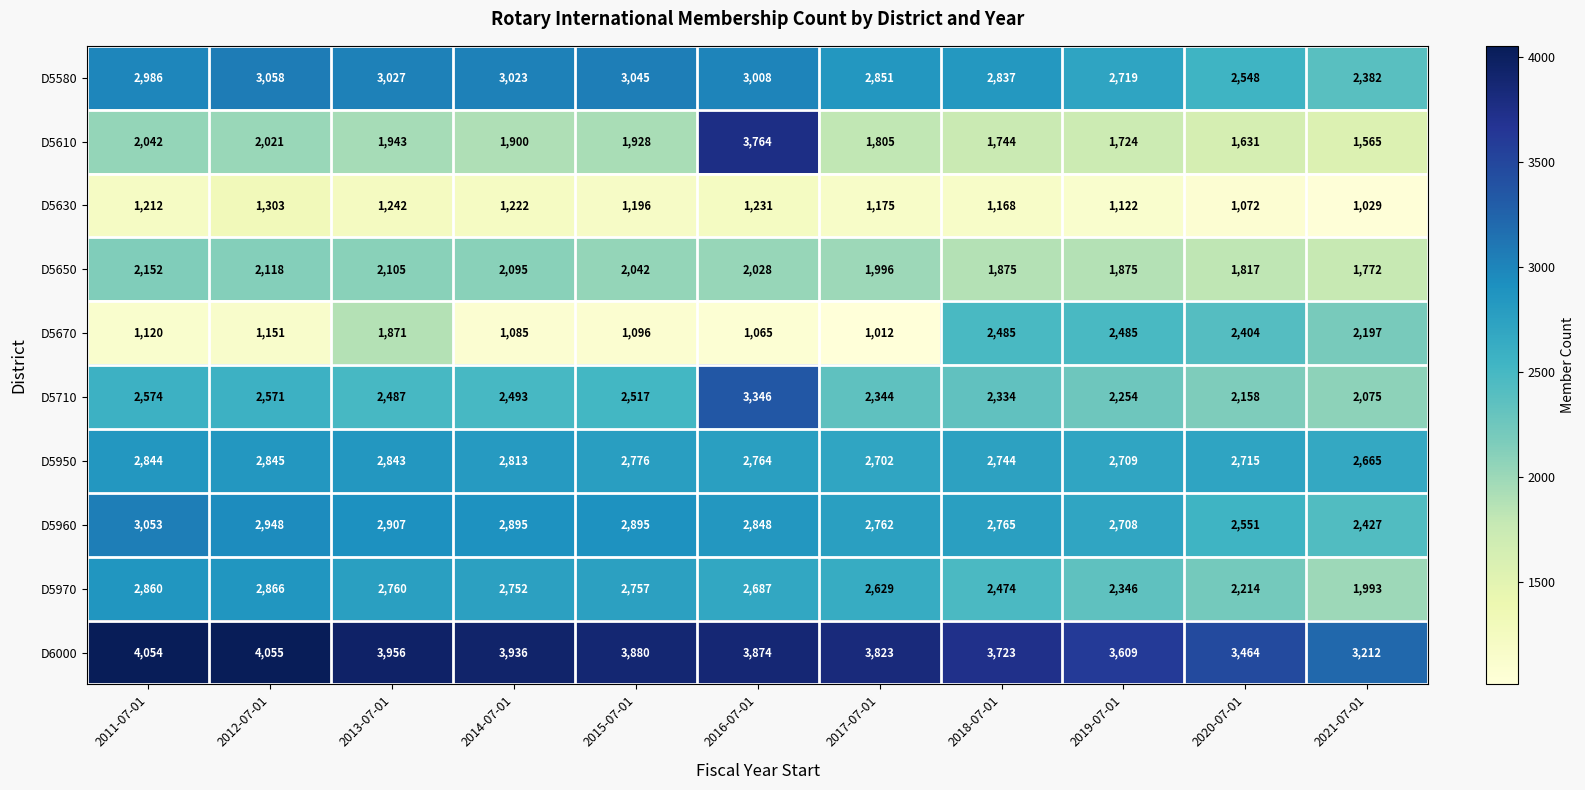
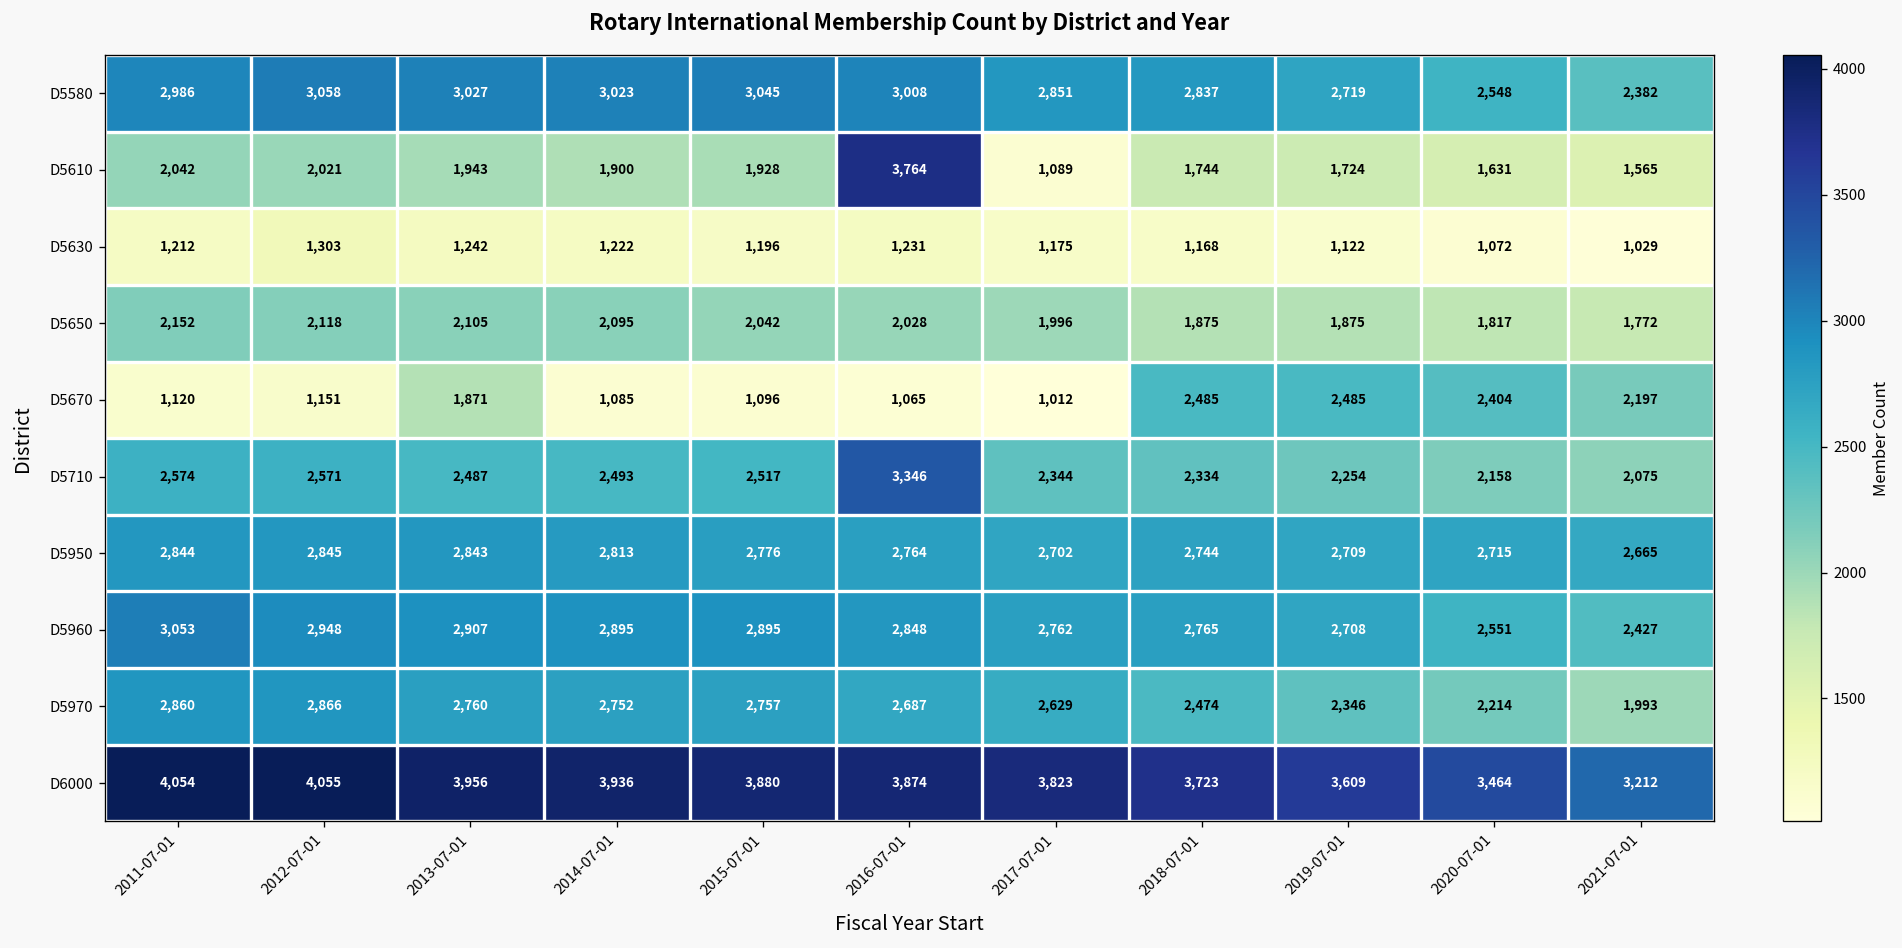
  {
    "D5580": {
      "2011-07-01": "2,986",
      "2012-07-01": "3,058",
      "2013-07-01": "3,027",
      "2014-07-01": "3,023",
      "2015-07-01": "3,045",
      "2016-07-01": "3,008",
      "2017-07-01": "2,851",
      "2018-07-01": "2,837",
      "2019-07-01": "2,719",
      "2020-07-01": "2,548",
      "2021-07-01": "2,382"
    },
    "D5610": {
      "2011-07-01": "2,042",
      "2012-07-01": "2,021",
      "2013-07-01": "1,943",
      "2014-07-01": "1,900",
      "2015-07-01": "1,928",
      "2016-07-01": "3,764",
-     "2017-07-01": "1,805",
+     "2017-07-01": "1,089",
      "2018-07-01": "1,744",
      "2019-07-01": "1,724",
      "2020-07-01": "1,631",
      "2021-07-01": "1,565"
    },
    "D5630": {
      "2011-07-01": "1,212",
      "2012-07-01": "1,303",
      "2013-07-01": "1,242",
      "2014-07-01": "1,222",
      "2015-07-01": "1,196",
      "2016-07-01": "1,231",
      "2017-07-01": "1,175",
      "2018-07-01": "1,168",
      "2019-07-01": "1,122",
      "2020-07-01": "1,072",
      "2021-07-01": "1,029"
    },
    "D5650": {
      "2011-07-01": "2,152",
      "2012-07-01": "2,118",
      "2013-07-01": "2,105",
      "2014-07-01": "2,095",
      "2015-07-01": "2,042",
      "2016-07-01": "2,028",
      "2017-07-01": "1,996",
      "2018-07-01": "1,875",
      "2019-07-01": "1,875",
      "2020-07-01": "1,817",
      "2021-07-01": "1,772"
    },
    "D5670": {
      "2011-07-01": "1,120",
      "2012-07-01": "1,151",
      "2013-07-01": "1,871",
      "2014-07-01": "1,085",
      "2015-07-01": "1,096",
      "2016-07-01": "1,065",
      "2017-07-01": "1,012",
      "2018-07-01": "2,485",
      "2019-07-01": "2,485",
      "2020-07-01": "2,404",
      "2021-07-01": "2,197"
    },
    "D5710": {
      "2011-07-01": "2,574",
      "2012-07-01": "2,571",
      "2013-07-01": "2,487",
      "2014-07-01": "2,493",
      "2015-07-01": "2,517",
      "2016-07-01": "3,346",
      "2017-07-01": "2,344",
      "2018-07-01": "2,334",
      "2019-07-01": "2,254",
      "2020-07-01": "2,158",
      "2021-07-01": "2,075"
    },
    "D5950": {
      "2011-07-01": "2,844",
      "2012-07-01": "2,845",
      "2013-07-01": "2,843",
      "2014-07-01": "2,813",
      "2015-07-01": "2,776",
      "2016-07-01": "2,764",
      "2017-07-01": "2,702",
      "2018-07-01": "2,744",
      "2019-07-01": "2,709",
      "2020-07-01": "2,715",
      "2021-07-01": "2,665"
    },
    "D5960": {
      "2011-07-01": "3,053",
      "2012-07-01": "2,948",
      "2013-07-01": "2,907",
      "2014-07-01": "2,895",
      "2015-07-01": "2,895",
      "2016-07-01": "2,848",
      "2017-07-01": "2,762",
      "2018-07-01": "2,765",
      "2019-07-01": "2,708",
      "2020-07-01": "2,551",
      "2021-07-01": "2,427"
    },
    "D5970": {
      "2011-07-01": "2,860",
      "2012-07-01": "2,866",
      "2013-07-01": "2,760",
      "2014-07-01": "2,752",
      "2015-07-01": "2,757",
      "2016-07-01": "2,687",
      "2017-07-01": "2,629",
      "2018-07-01": "2,474",
      "2019-07-01": "2,346",
      "2020-07-01": "2,214",
      "2021-07-01": "1,993"
    },
    "D6000": {
      "2011-07-01": "4,054",
      "2012-07-01": "4,055",
      "2013-07-01": "3,956",
      "2014-07-01": "3,936",
      "2015-07-01": "3,880",
      "2016-07-01": "3,874",
      "2017-07-01": "3,823",
      "2018-07-01": "3,723",
      "2019-07-01": "3,609",
      "2020-07-01": "3,464",
      "2021-07-01": "3,212"
    }
  }
